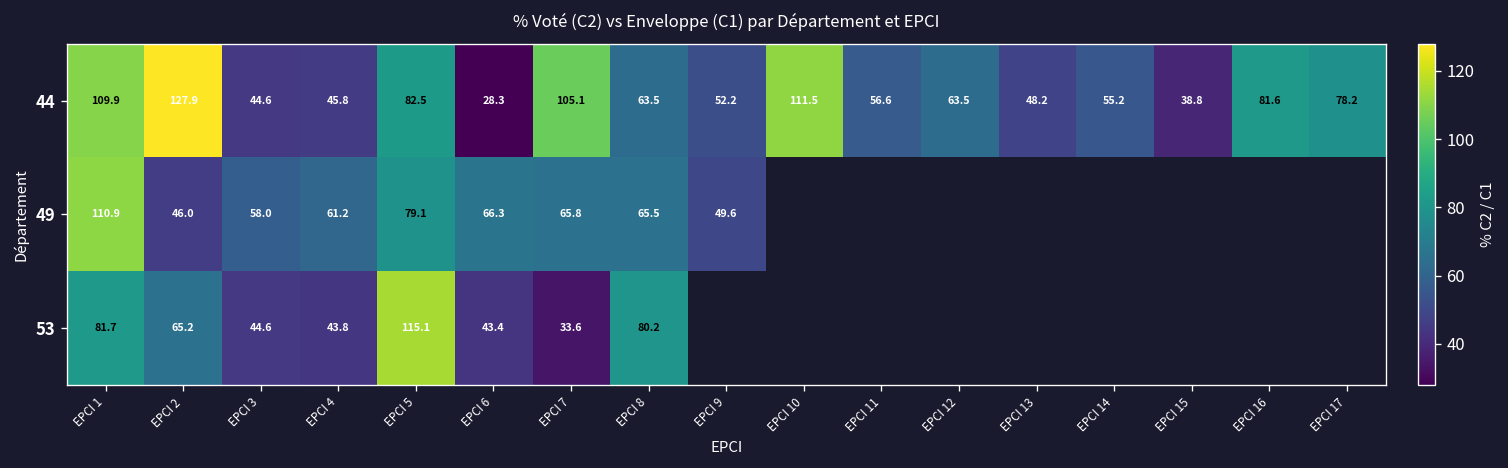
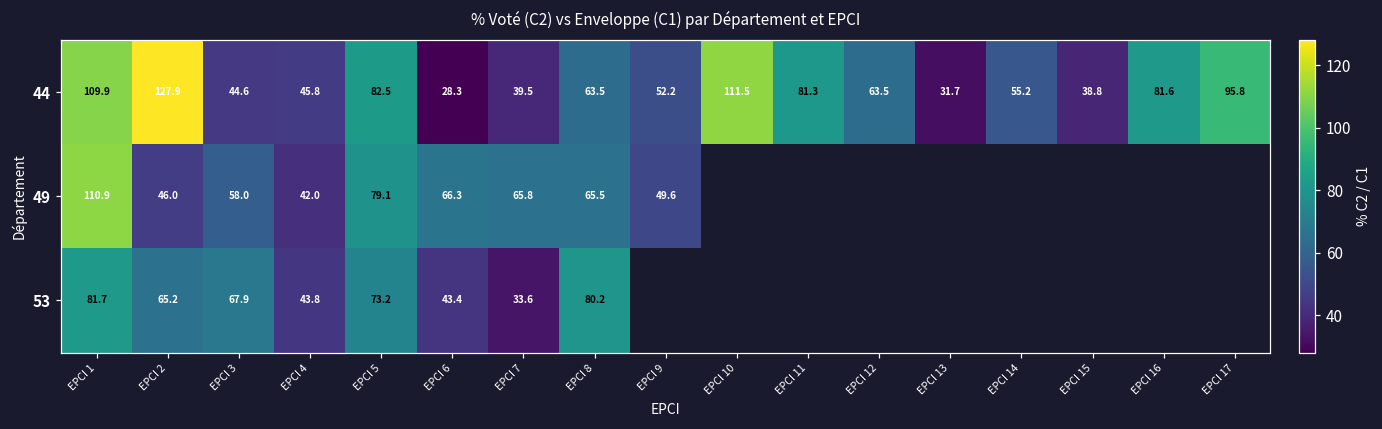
  {
    "44": {
      "EPCI 1": 109.9,
      "EPCI 2": 127.9,
      "EPCI 3": 44.6,
      "EPCI 4": 45.8,
      "EPCI 5": 82.5,
      "EPCI 6": 28.3,
-     "EPCI 7": 105.1,
+     "EPCI 7": 39.5,
      "EPCI 8": 63.5,
      "EPCI 9": 52.2,
      "EPCI 10": 111.5,
-     "EPCI 11": 56.6,
+     "EPCI 11": 81.3,
      "EPCI 12": 63.5,
-     "EPCI 13": 48.2,
+     "EPCI 13": 31.7,
      "EPCI 14": 55.2,
      "EPCI 15": 38.8,
      "EPCI 16": 81.6,
-     "EPCI 17": 78.2
+     "EPCI 17": 95.8
    },
    "49": {
      "EPCI 1": 110.9,
      "EPCI 2": 46.0,
      "EPCI 3": 58.0,
-     "EPCI 4": 61.2,
+     "EPCI 4": 42.0,
      "EPCI 5": 79.1,
      "EPCI 6": 66.3,
      "EPCI 7": 65.8,
      "EPCI 8": 65.5,
      "EPCI 9": 49.6
    },
    "53": {
      "EPCI 1": 81.7,
      "EPCI 2": 65.2,
-     "EPCI 3": 44.6,
+     "EPCI 3": 67.9,
      "EPCI 4": 43.8,
-     "EPCI 5": 115.1,
+     "EPCI 5": 73.2,
      "EPCI 6": 43.4,
      "EPCI 7": 33.6,
      "EPCI 8": 80.2
    }
  }
